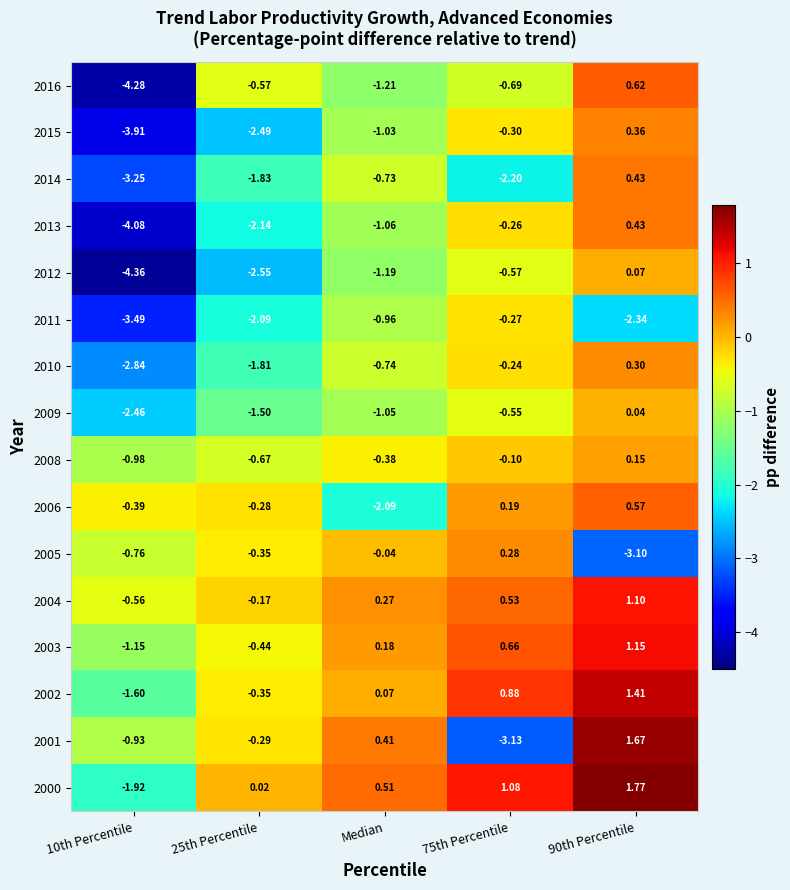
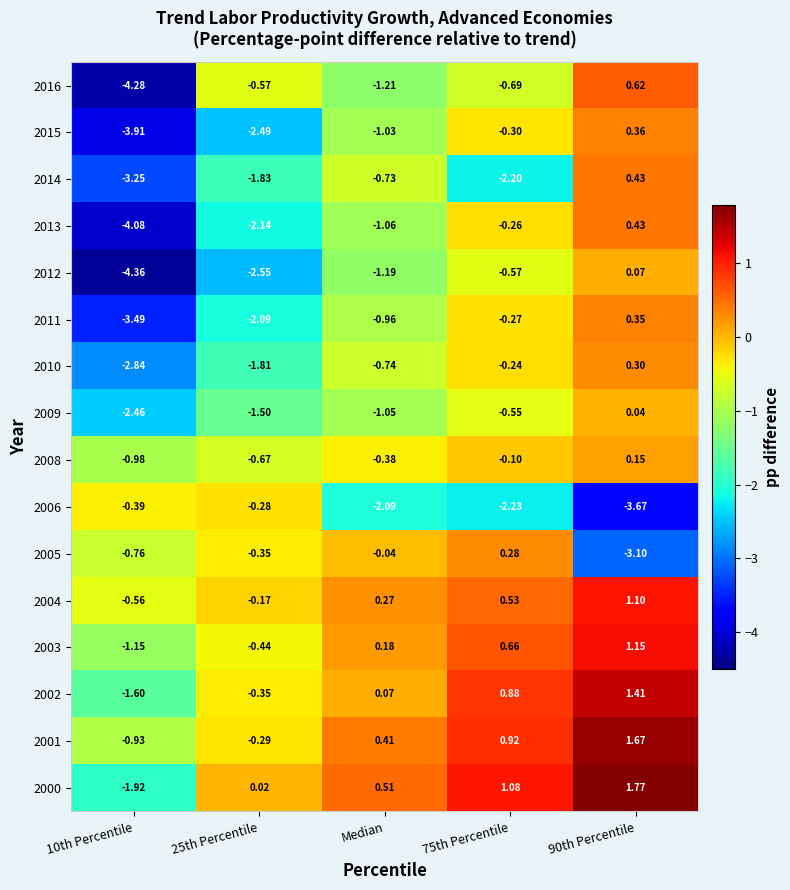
  {
    "2016": {
      "10th Percentile": -4.28,
      "25th Percentile": -0.57,
      "Median": -1.21,
      "75th Percentile": -0.69,
      "90th Percentile": 0.62
    },
    "2015": {
      "10th Percentile": -3.91,
      "25th Percentile": -2.49,
      "Median": -1.03,
      "75th Percentile": -0.30,
      "90th Percentile": 0.36
    },
    "2014": {
      "10th Percentile": -3.25,
      "25th Percentile": -1.83,
      "Median": -0.73,
      "75th Percentile": -2.20,
      "90th Percentile": 0.43
    },
    "2013": {
      "10th Percentile": -4.08,
      "25th Percentile": -2.14,
      "Median": -1.06,
      "75th Percentile": -0.26,
      "90th Percentile": 0.43
    },
    "2012": {
      "10th Percentile": -4.36,
      "25th Percentile": -2.55,
      "Median": -1.19,
      "75th Percentile": -0.57,
      "90th Percentile": 0.07
    },
    "2011": {
      "10th Percentile": -3.49,
      "25th Percentile": -2.09,
      "Median": -0.96,
      "75th Percentile": -0.27,
-     "90th Percentile": -2.34
+     "90th Percentile": 0.35
    },
    "2010": {
      "10th Percentile": -2.84,
      "25th Percentile": -1.81,
      "Median": -0.74,
      "75th Percentile": -0.24,
      "90th Percentile": 0.30
    },
    "2009": {
      "10th Percentile": -2.46,
      "25th Percentile": -1.50,
      "Median": -1.05,
      "75th Percentile": -0.55,
      "90th Percentile": 0.04
    },
    "2008": {
      "10th Percentile": -0.98,
      "25th Percentile": -0.67,
      "Median": -0.38,
      "75th Percentile": -0.10,
      "90th Percentile": 0.15
    },
    "2006": {
      "10th Percentile": -0.39,
      "25th Percentile": -0.28,
      "Median": -2.09,
-     "75th Percentile": 0.19,
-     "90th Percentile": 0.57
+     "75th Percentile": -2.23,
+     "90th Percentile": -3.67
    },
    "2005": {
      "10th Percentile": -0.76,
      "25th Percentile": -0.35,
      "Median": -0.04,
      "75th Percentile": 0.28,
      "90th Percentile": -3.10
    },
    "2004": {
      "10th Percentile": -0.56,
      "25th Percentile": -0.17,
      "Median": 0.27,
      "75th Percentile": 0.53,
      "90th Percentile": 1.10
    },
    "2003": {
      "10th Percentile": -1.15,
      "25th Percentile": -0.44,
      "Median": 0.18,
      "75th Percentile": 0.66,
      "90th Percentile": 1.15
    },
    "2002": {
      "10th Percentile": -1.60,
      "25th Percentile": -0.35,
      "Median": 0.07,
      "75th Percentile": 0.88,
      "90th Percentile": 1.41
    },
    "2001": {
      "10th Percentile": -0.93,
      "25th Percentile": -0.29,
      "Median": 0.41,
-     "75th Percentile": -3.13,
+     "75th Percentile": 0.92,
      "90th Percentile": 1.67
    },
    "2000": {
      "10th Percentile": -1.92,
      "25th Percentile": 0.02,
      "Median": 0.51,
      "75th Percentile": 1.08,
      "90th Percentile": 1.77
    }
  }
